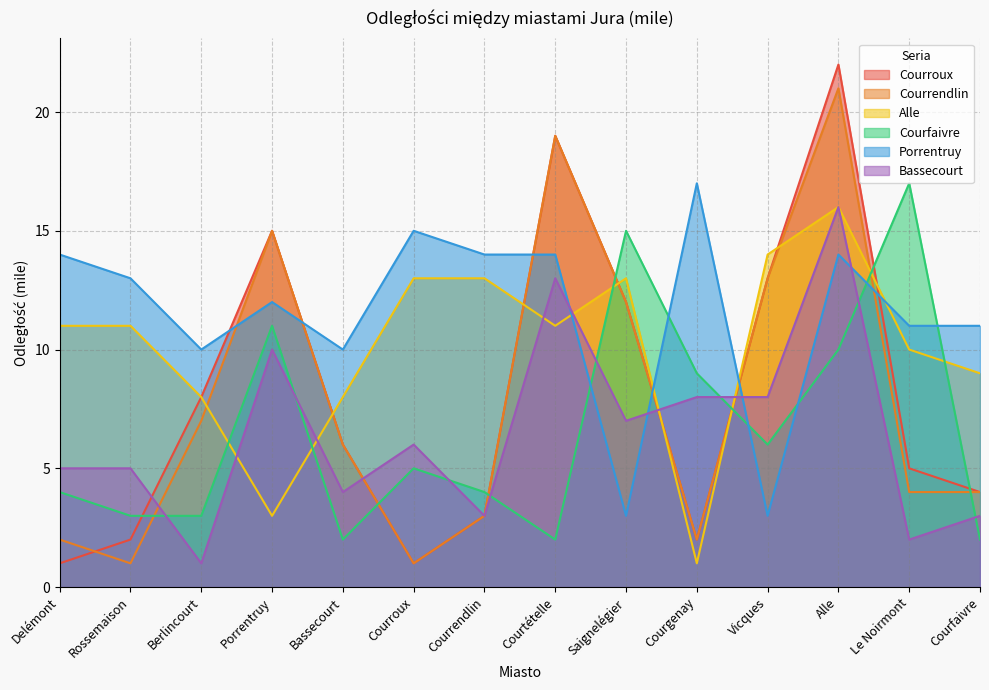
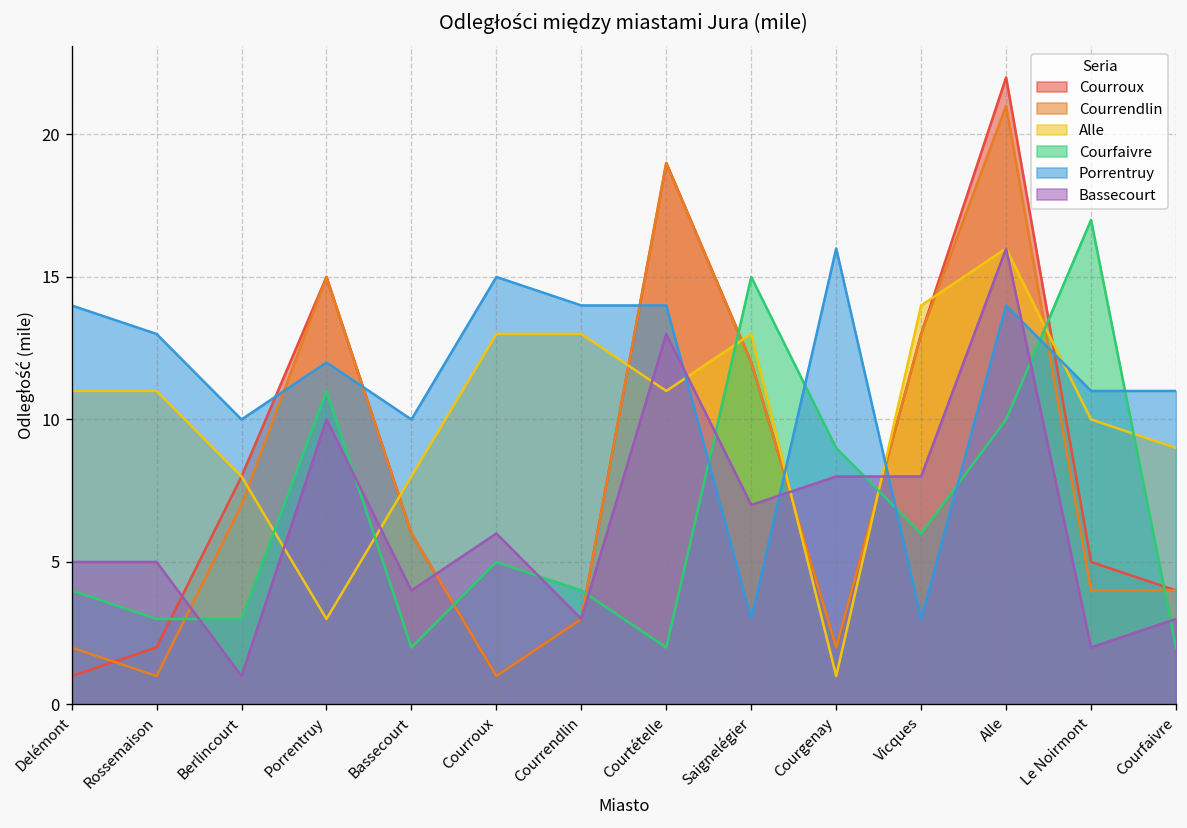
  {
    "Courfaivre": {
      "Delémont": 4,
      "Rossemaison": 3,
      "Berlincourt": 3,
      "Porrentruy": 11,
      "Bassecourt": 2,
      "Courroux": 5,
      "Courrendlin": 4,
      "Courtételle": 2,
      "Saignelégier": 15,
      "Courgenay": 9,
      "Vicques": 6,
      "Alle": 10,
      "Le Noirmont": 17,
      "Courfaivre": 2
    },
    "Porrentruy": {
      "Delémont": 14,
      "Rossemaison": 13,
      "Berlincourt": 10,
      "Porrentruy": 12,
      "Bassecourt": 10,
      "Courroux": 15,
      "Courrendlin": 14,
      "Courtételle": 14,
      "Saignelégier": 3,
-     "Courgenay": 17,
+     "Courgenay": 16,
      "Vicques": 3,
      "Alle": 14,
      "Le Noirmont": 11,
      "Courfaivre": 11
    },
    "Bassecourt": {
      "Delémont": 5,
      "Rossemaison": 5,
      "Berlincourt": 1,
      "Porrentruy": 10,
      "Bassecourt": 4,
      "Courroux": 6,
      "Courtételle": 13,
      "Saignelégier": 7,
      "Courgenay": 8,
      "Vicques": 8,
      "Le Noirmont": 2,
      "Courfaivre": 3
    }
  }
